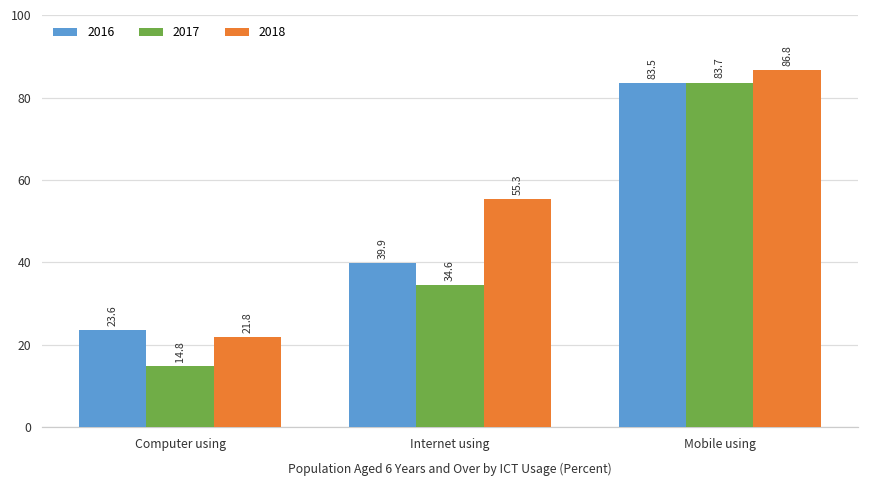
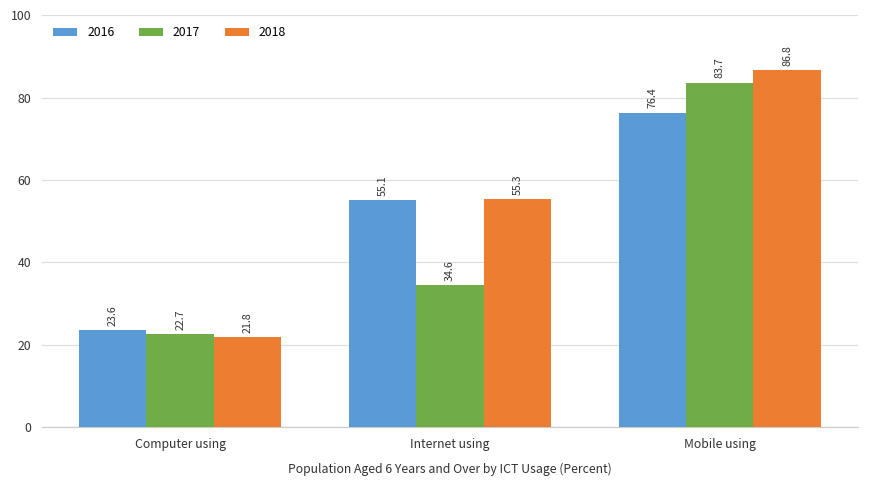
  {
    "2016": {
      "Computer using": 23.6,
-     "Internet using": 39.9,
-     "Mobile using": 83.5
+     "Internet using": 55.1,
+     "Mobile using": 76.4
    },
    "2017": {
-     "Computer using": 14.8,
+     "Computer using": 22.7,
      "Internet using": 34.6,
      "Mobile using": 83.7
    },
    "2018": {
      "Computer using": 21.8,
      "Internet using": 55.3,
      "Mobile using": 86.8
    }
  }
